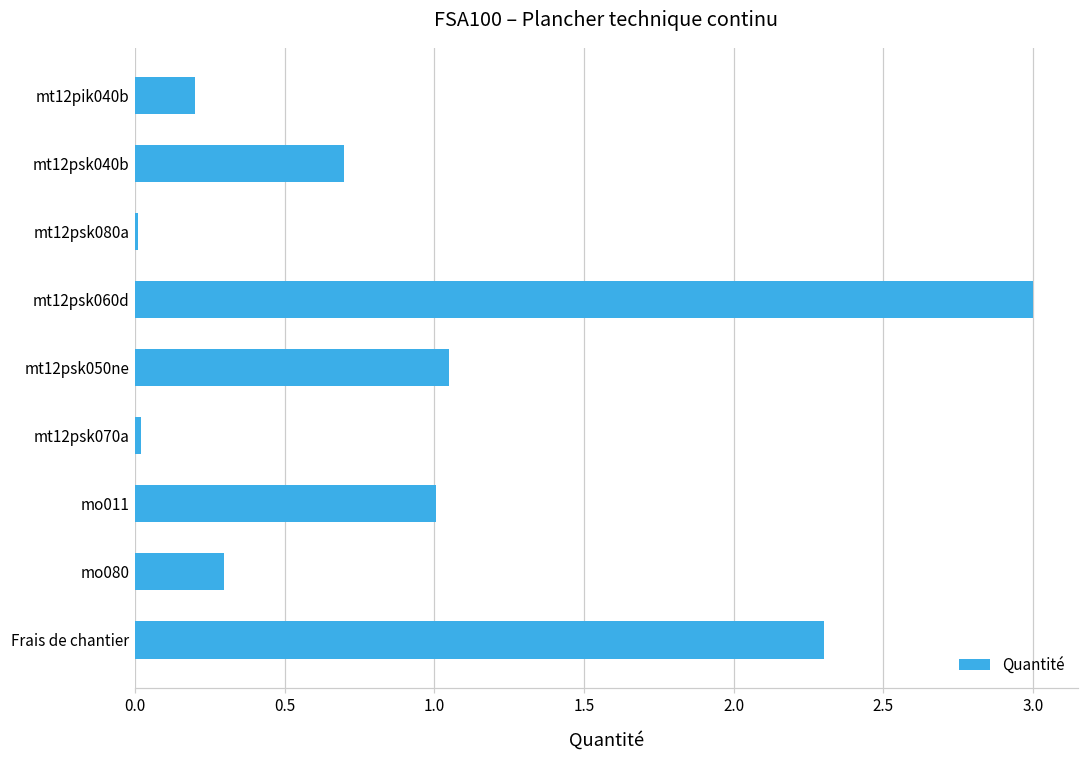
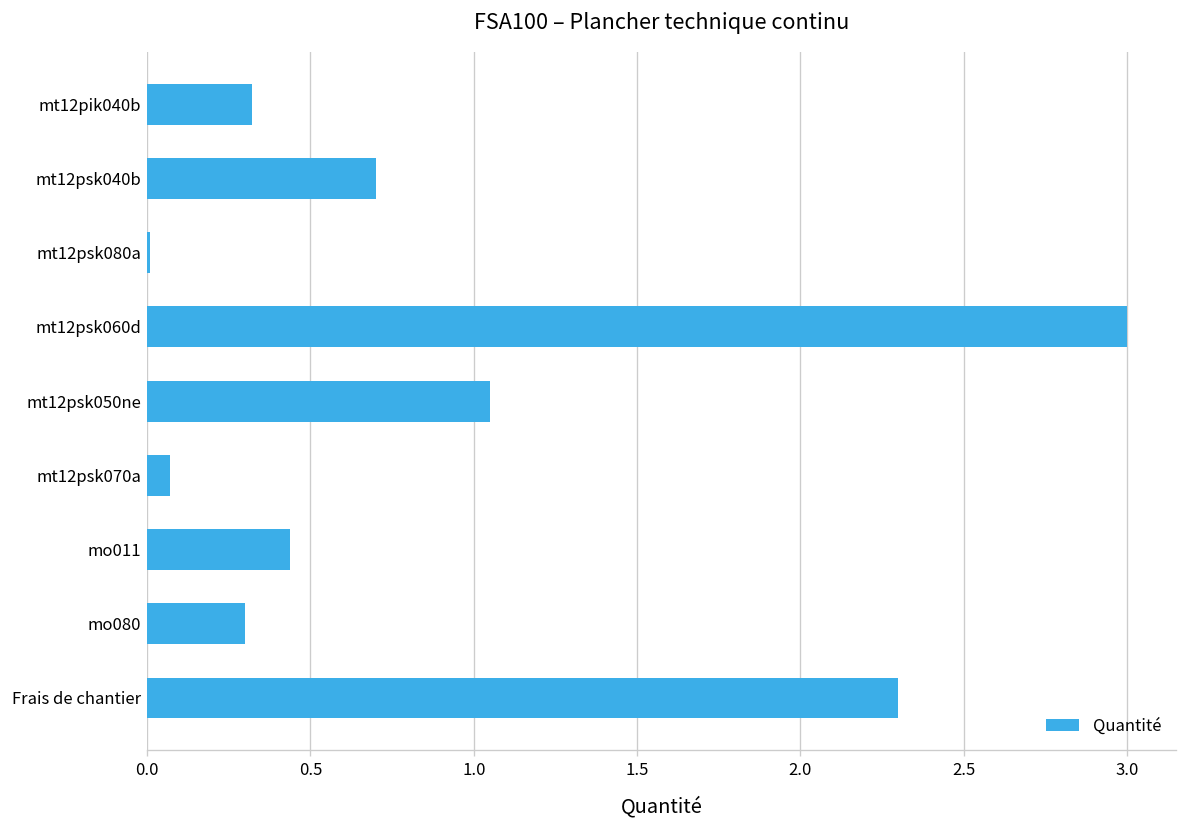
  {
-   "mt12pik040b": 0.20,
+   "mt12pik040b": 0.32,
    "mt12psk040b": 0.70,
    "mt12psk080a": 0.01,
    "mt12psk060d": 3.00,
    "mt12psk050ne": 1.05,
-   "mt12psk070a": 0.02,
-   "mo011": 1.01,
+   "mt12psk070a": 0.07,
+   "mo011": 0.44,
    "mo080": 0.30,
    "Frais de chantier": 2.30
  }
